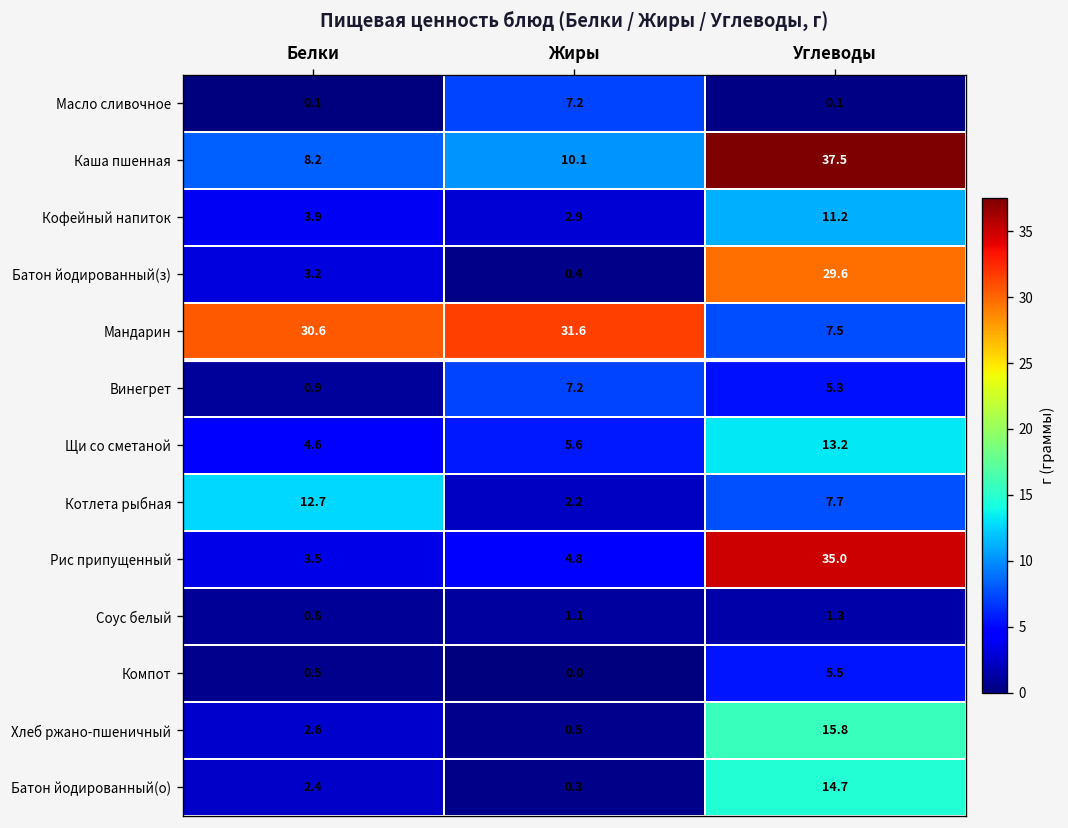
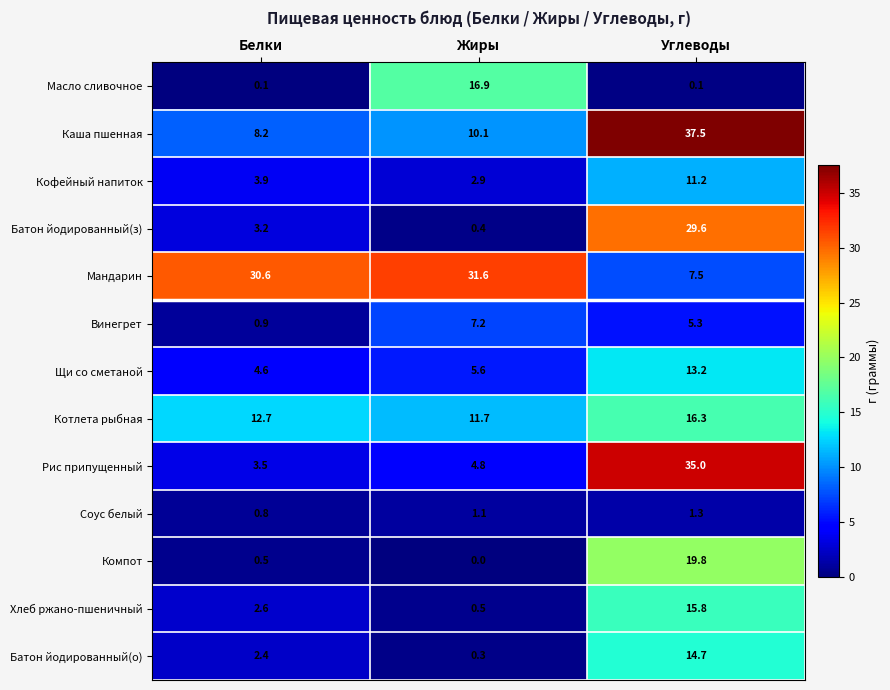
  {
    "Масло сливочное": {
      "Белки": 0.1,
-     "Жиры": 7.2,
+     "Жиры": 16.9,
      "Углеводы": 0.1
    },
    "Каша пшенная": {
      "Белки": 8.2,
      "Жиры": 10.1,
      "Углеводы": 37.5
    },
    "Кофейный напиток": {
      "Белки": 3.9,
      "Жиры": 2.9,
      "Углеводы": 11.2
    },
    "Батон йодированный(з)": {
      "Белки": 3.2,
      "Жиры": 0.4,
      "Углеводы": 29.6
    },
    "Мандарин": {
      "Белки": 30.6,
      "Жиры": 31.6,
      "Углеводы": 7.5
    },
    "Винегрет": {
      "Белки": 0.9,
      "Жиры": 7.2,
      "Углеводы": 5.3
    },
    "Щи со сметаной": {
      "Белки": 4.6,
      "Жиры": 5.6,
      "Углеводы": 13.2
    },
    "Котлета рыбная": {
      "Белки": 12.7,
-     "Жиры": 2.2,
-     "Углеводы": 7.7
+     "Жиры": 11.7,
+     "Углеводы": 16.3
    },
    "Рис припущенный": {
      "Белки": 3.5,
      "Жиры": 4.8,
      "Углеводы": 35.0
    },
    "Соус белый": {
      "Белки": 0.8,
      "Жиры": 1.1,
      "Углеводы": 1.3
    },
    "Компот": {
      "Белки": 0.5,
      "Жиры": 0.0,
-     "Углеводы": 5.5
+     "Углеводы": 19.8
    },
    "Хлеб ржано-пшеничный": {
      "Белки": 2.6,
      "Жиры": 0.5,
      "Углеводы": 15.8
    },
    "Батон йодированный(о)": {
      "Белки": 2.4,
      "Жиры": 0.3,
      "Углеводы": 14.7
    }
  }
